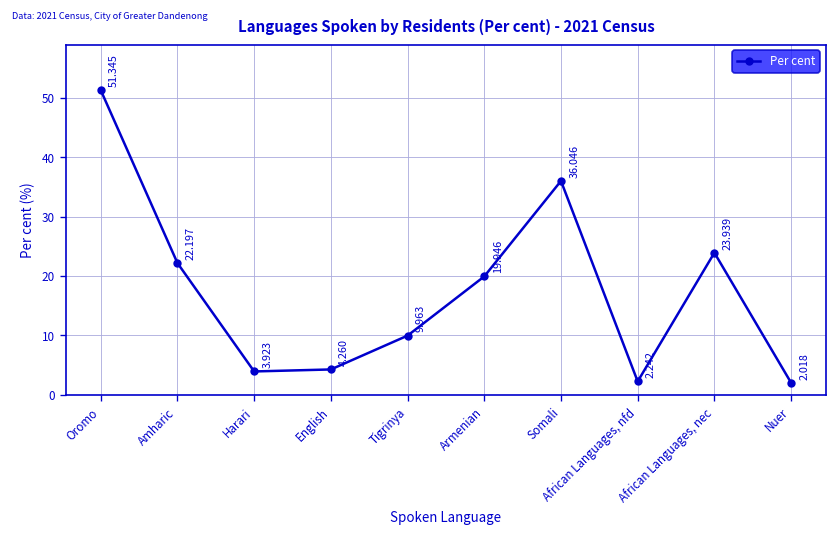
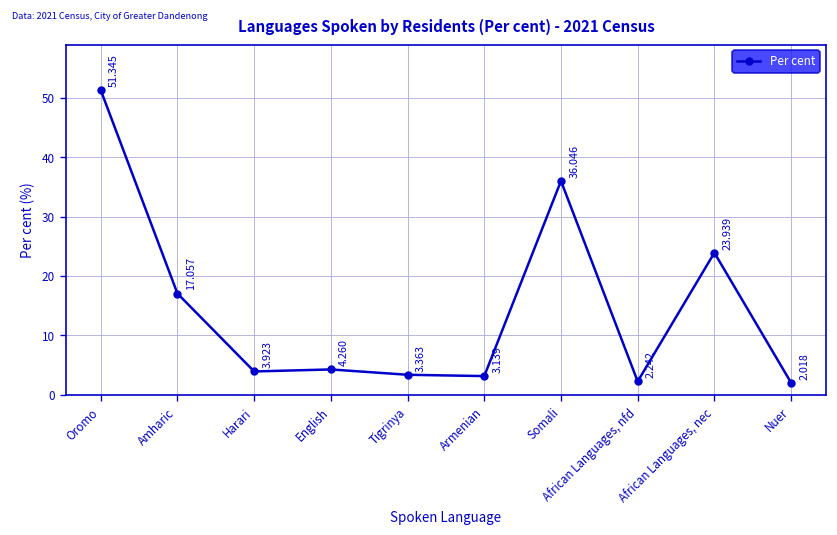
  {
    "Oromo": 51.345,
-   "Amharic": 22.197,
+   "Amharic": 17.057,
    "Harari": 3.923,
    "English": 4.260,
-   "Tigrinya": 9.963,
-   "Armenian": 19.946,
+   "Tigrinya": 3.363,
+   "Armenian": 3.139,
    "Somali": 36.046,
    "African Languages, nfd": 2.242,
    "African Languages, nec": 23.939,
    "Nuer": 2.018
  }
